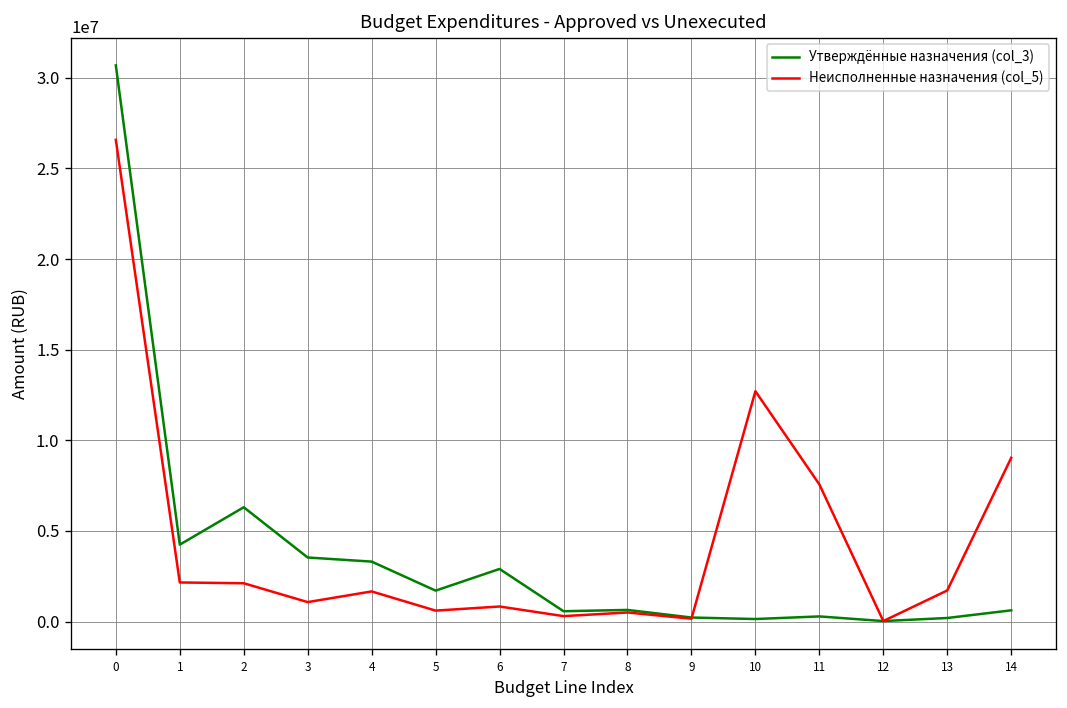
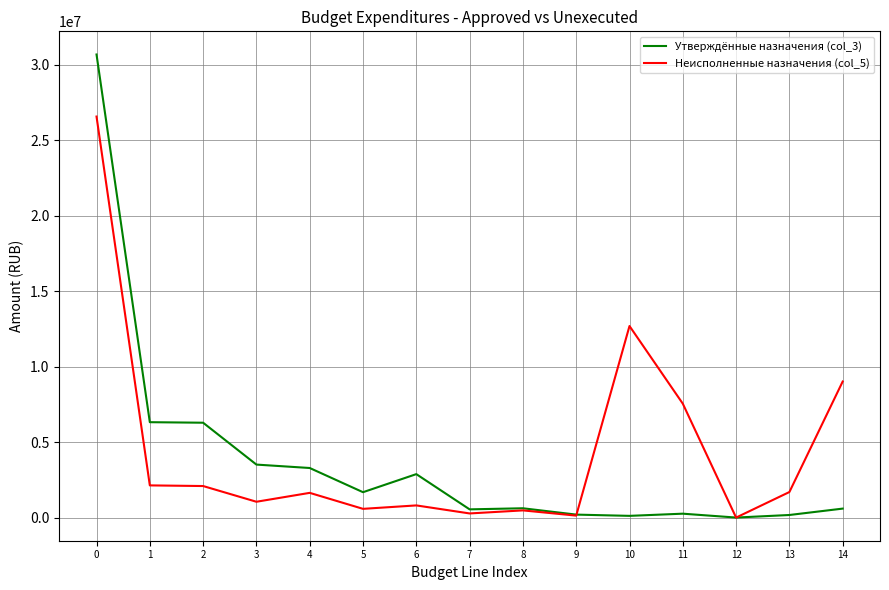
  {
    "Утверждённые назначения (col_3)": {
      "0": 30700000,
-     "1": 4200000,
+     "1": 6300000,
      "2": 6300000,
      "3": 3500000,
      "4": 3300000,
      "5": 1700000,
      "6": 2900000,
      "7": 600000,
      "10": 100000,
      "11": 300000,
      "13": 200000,
      "14": 600000
    },
    "Неисполненные назначения (col_5)": {
      "0": 26600000,
      "1": 2200000,
      "2": 2100000,
      "3": 1100000,
      "4": 1700000,
      "5": 600000,
      "6": 800000,
      "7": 300000,
      "10": 12700000,
      "11": 7600000,
      "13": 1700000,
      "14": 9000000
    }
  }
